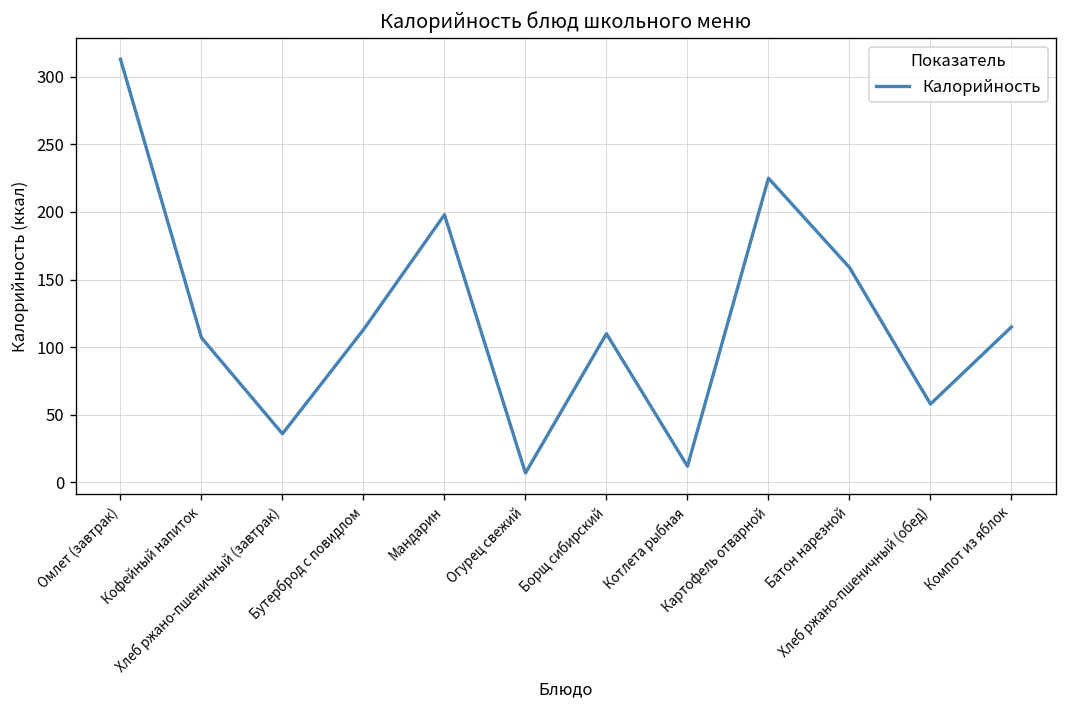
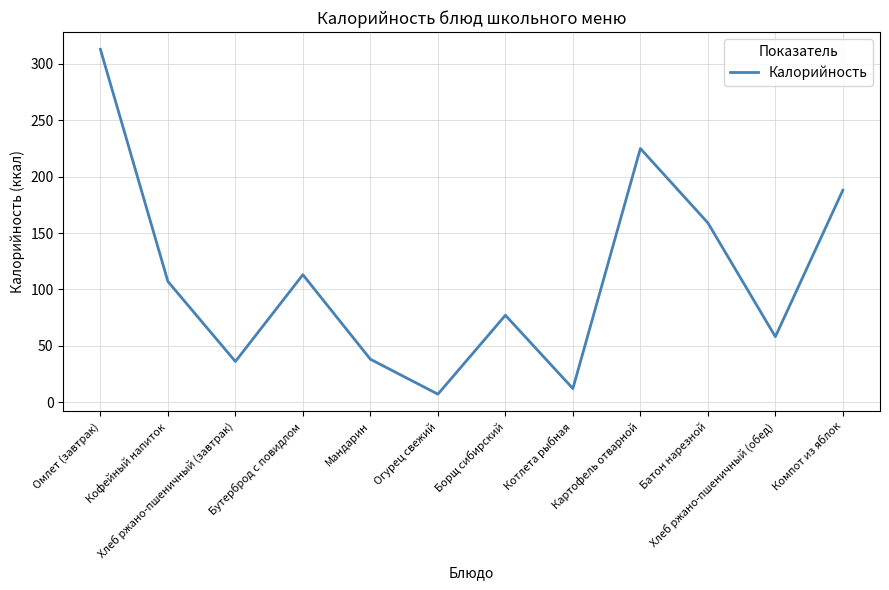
  {
    "Омлет (завтрак)": 313,
    "Кофейный напиток": 107,
    "Хлеб ржано-пшеничный (завтрак)": 36,
    "Бутерброд с повидлом": 113,
-   "Мандарин": 198,
+   "Мандарин": 38,
    "Огурец свежий": 7,
-   "Борщ сибирский": 110,
+   "Борщ сибирский": 77,
    "Котлета рыбная": 12,
    "Картофель отварной": 225,
    "Батон нарезной": 159,
    "Хлеб ржано-пшеничный (обед)": 58,
-   "Компот из яблок": 115
+   "Компот из яблок": 188
  }
